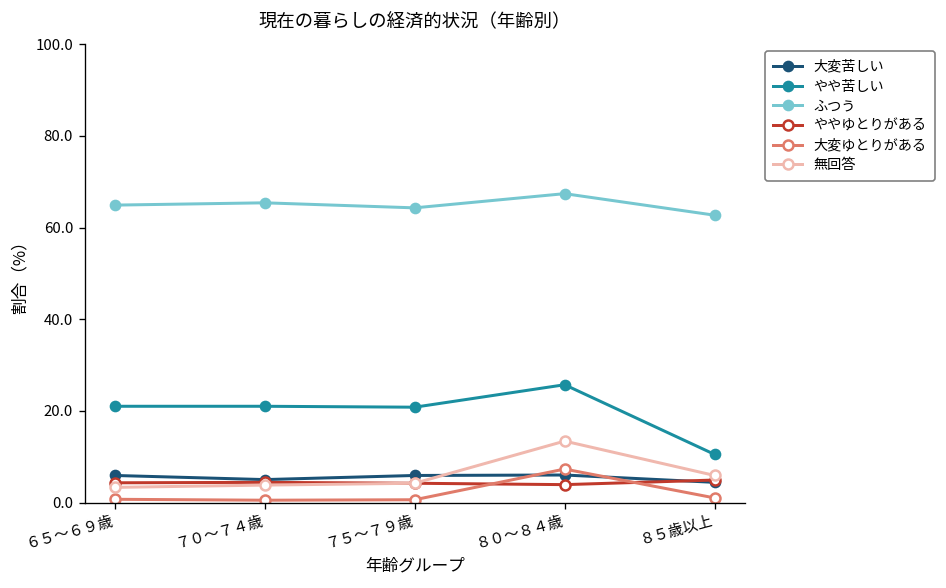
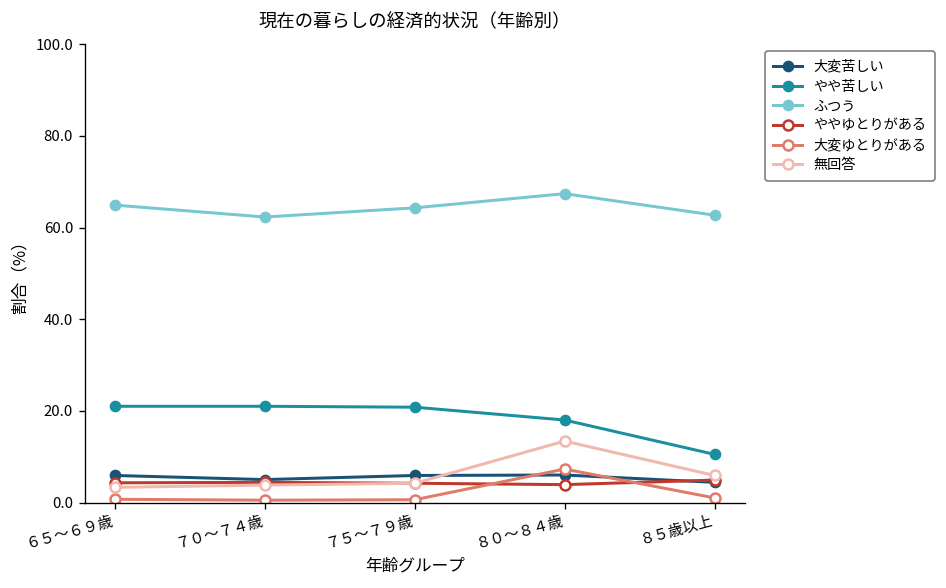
  {
    "大変苦しい": {
      "６５～６９歳": 6,
      "７５～７９歳": 6,
      "８０～８４歳": 6
    },
    "やや苦しい": {
      "６５～６９歳": 21,
      "７０～７４歳": 21,
      "７５～７９歳": 21,
-     "８０～８４歳": 26,
+     "８０～８４歳": 18,
      "８５歳以上": 11
    },
    "ふつう": {
      "６５～６９歳": 65,
-     "７０～７４歳": 65,
+     "７０～７４歳": 62,
      "７５～７９歳": 64,
      "８０～８４歳": 67,
      "８５歳以上": 63
    },
    "ややゆとりがある": {
      "６５～６９歳": 4,
      "８０～８４歳": 4
    },
    "大変ゆとりがある": {
      "６５～６９歳": 1,
      "７０～７４歳": 1,
      "７５～７９歳": 1,
      "８０～８４歳": 7,
      "８５歳以上": 1
    },
    "無回答": {
      "６５～６９歳": 3,
      "８０～８４歳": 13,
      "８５歳以上": 6
    }
  }
